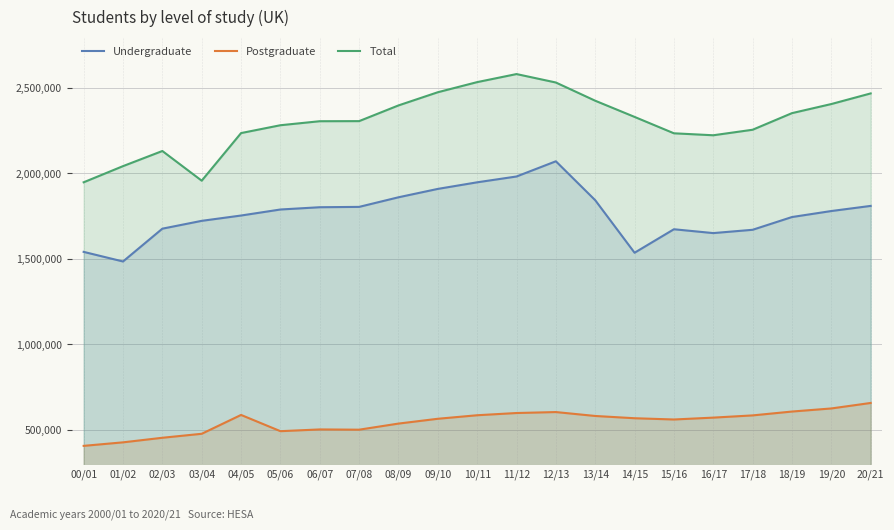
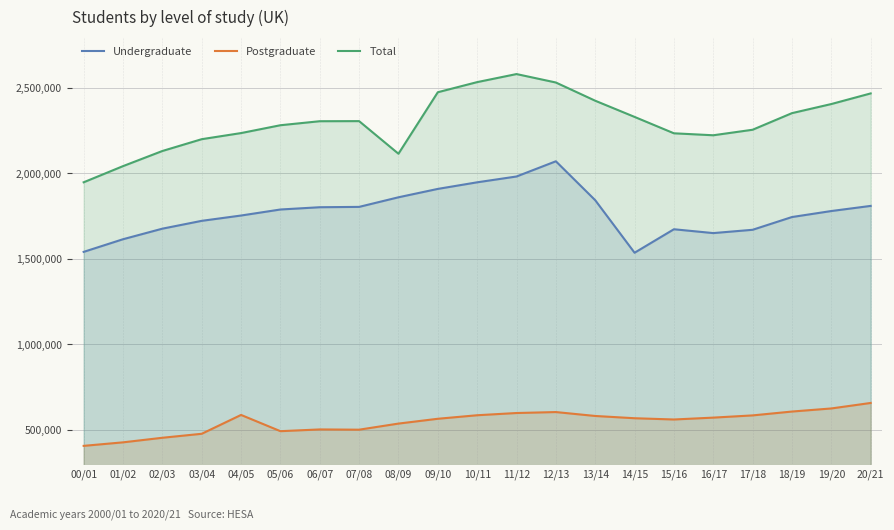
  {
    "Undergraduate": {
      "00/01": "1,540,000",
-     "01/02": "1,490,000",
+     "01/02": "1,620,000",
      "02/03": "1,680,000",
      "03/04": "1,720,000",
      "04/05": "1,750,000",
      "05/06": "1,790,000",
      "06/07": "1,800,000",
      "07/08": "1,800,000",
      "08/09": "1,860,000",
      "09/10": "1,910,000",
      "10/11": "1,950,000",
      "11/12": "1,980,000",
      "12/13": "2,070,000",
      "13/14": "1,840,000",
      "14/15": "1,540,000",
      "15/16": "1,670,000",
      "16/17": "1,650,000",
      "17/18": "1,670,000",
      "18/19": "1,740,000",
      "19/20": "1,780,000",
      "20/21": "1,810,000"
    },
    "Postgraduate": {
      "00/01": "410,000",
      "01/02": "430,000",
      "02/03": "450,000",
      "03/04": "480,000",
      "04/05": "590,000",
      "05/06": "490,000",
      "06/07": "500,000",
      "07/08": "500,000",
      "08/09": "540,000",
      "09/10": "570,000",
      "10/11": "590,000",
      "11/12": "600,000",
      "12/13": "600,000",
      "13/14": "580,000",
      "14/15": "570,000",
      "15/16": "560,000",
      "16/17": "570,000",
      "17/18": "590,000",
      "18/19": "610,000",
      "19/20": "630,000",
      "20/21": "660,000"
    },
    "Total": {
      "00/01": "1,950,000",
      "01/02": "2,040,000",
      "02/03": "2,130,000",
-     "03/04": "1,960,000",
+     "03/04": "2,200,000",
      "04/05": "2,240,000",
      "05/06": "2,280,000",
      "06/07": "2,310,000",
      "07/08": "2,310,000",
-     "08/09": "2,400,000",
+     "08/09": "2,120,000",
      "09/10": "2,470,000",
      "10/11": "2,530,000",
      "11/12": "2,580,000",
      "12/13": "2,530,000",
      "13/14": "2,430,000",
      "14/15": "2,330,000",
      "15/16": "2,230,000",
      "16/17": "2,220,000",
      "17/18": "2,260,000",
      "18/19": "2,350,000",
      "19/20": "2,410,000",
      "20/21": "2,470,000"
    }
  }
